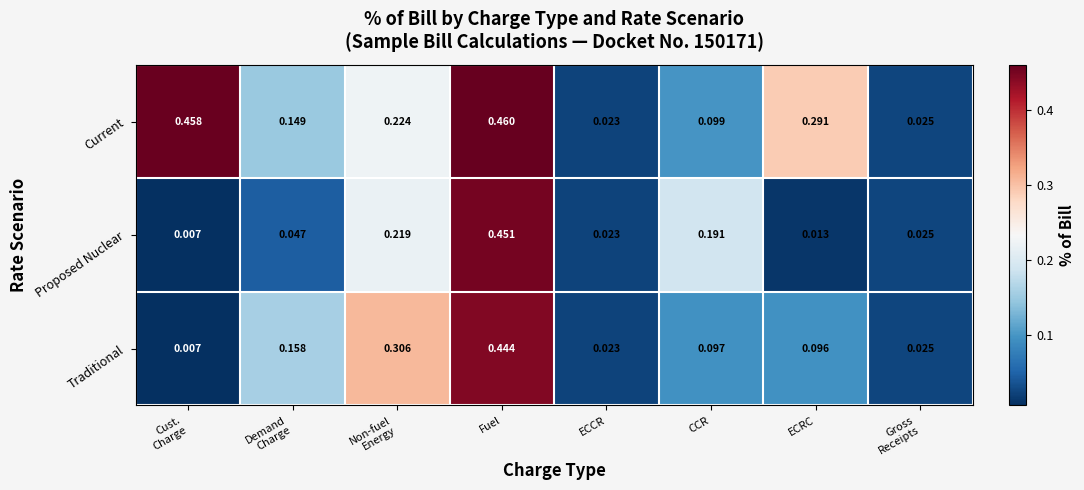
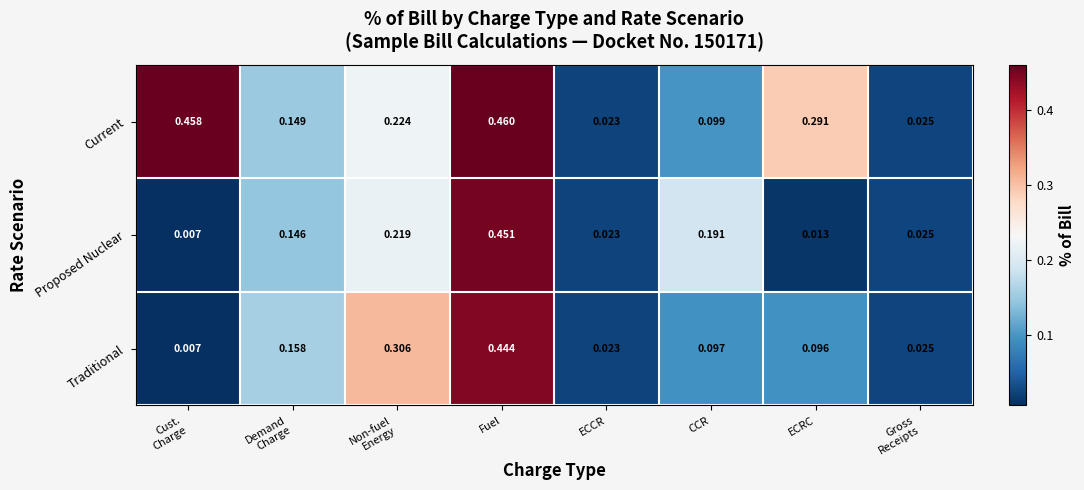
  {
    "Current": {
      "Cust. Charge": 0.458,
      "Demand Charge": 0.149,
      "Non-fuel Energy": 0.224,
      "Fuel": 0.460,
      "ECCR": 0.023,
      "CCR": 0.099,
      "ECRC": 0.291,
      "Gross Receipts": 0.025
    },
    "Proposed Nuclear": {
      "Cust. Charge": 0.007,
-     "Demand Charge": 0.047,
+     "Demand Charge": 0.146,
      "Non-fuel Energy": 0.219,
      "Fuel": 0.451,
      "ECCR": 0.023,
      "CCR": 0.191,
      "ECRC": 0.013,
      "Gross Receipts": 0.025
    },
    "Traditional": {
      "Cust. Charge": 0.007,
      "Demand Charge": 0.158,
      "Non-fuel Energy": 0.306,
      "Fuel": 0.444,
      "ECCR": 0.023,
      "CCR": 0.097,
      "ECRC": 0.096,
      "Gross Receipts": 0.025
    }
  }
